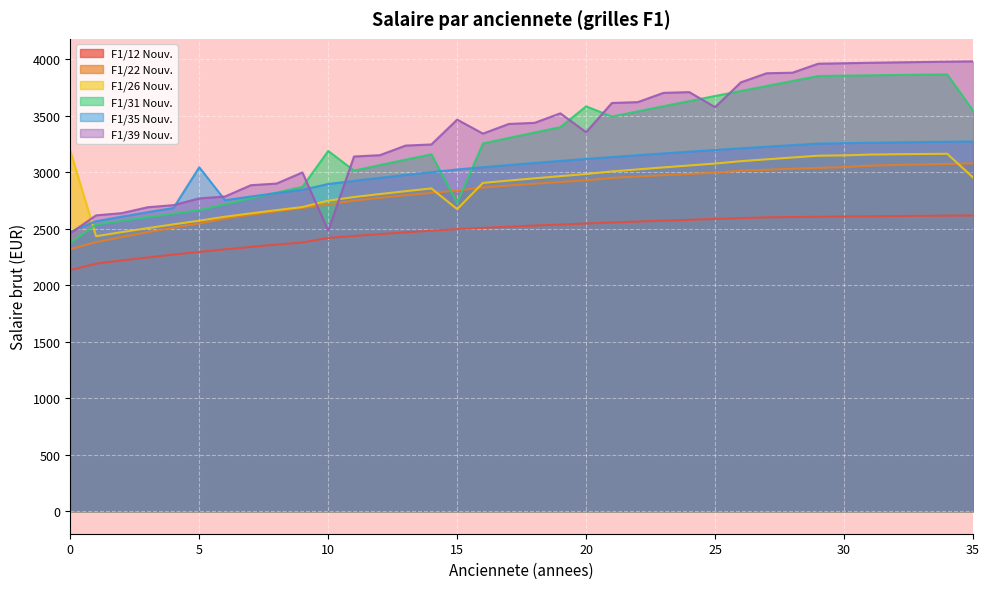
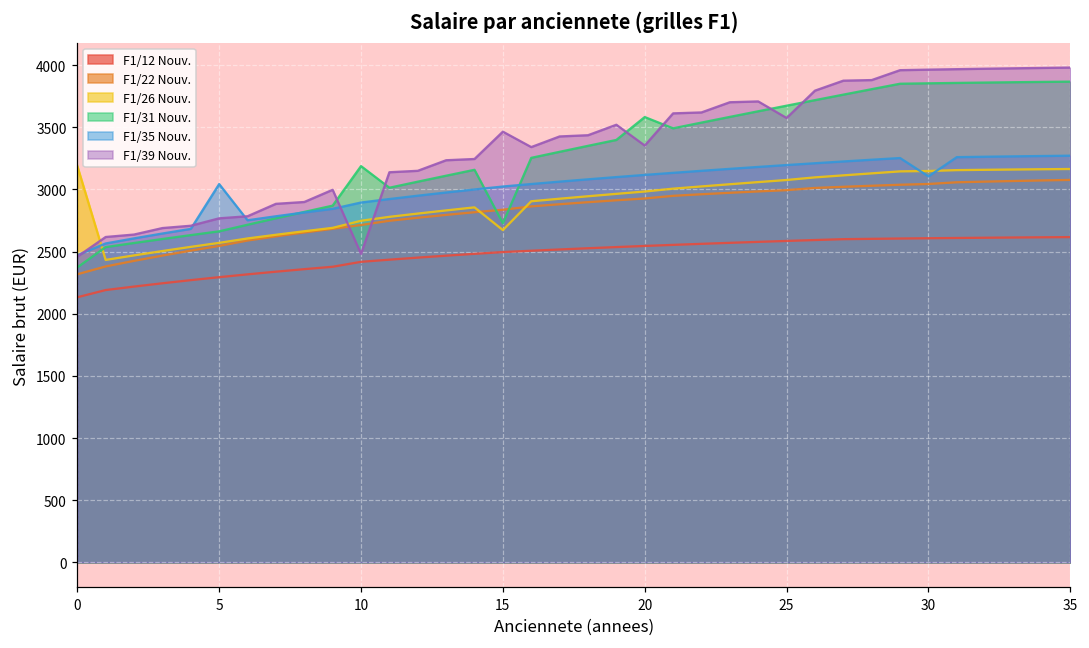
  {
    "F1/26 Nouv.": {
      "0": 3190,
      "5": 2570,
      "10": 2750,
      "15": 2670,
      "20": 2980,
      "25": 3080,
      "30": 3150,
-     "35": 2950
+     "35": 3160
    },
    "F1/31 Nouv.": {
      "0": 2370,
      "5": 2660,
      "10": 3190,
      "15": 2730,
      "20": 3580,
      "25": 3670,
      "30": 3850,
-     "35": 3550
+     "35": 3870
    },
    "F1/35 Nouv.": {
      "5": 3040,
      "10": 2890,
      "15": 3020,
      "20": 3120,
      "25": 3200,
-     "30": 3260,
+     "30": 3100,
      "35": 3270
    },
    "F1/39 Nouv.": {
      "5": 2770,
      "10": 2480,
      "15": 3460,
      "20": 3350,
      "25": 3570,
      "30": 3960,
      "35": 3980
    }
  }
